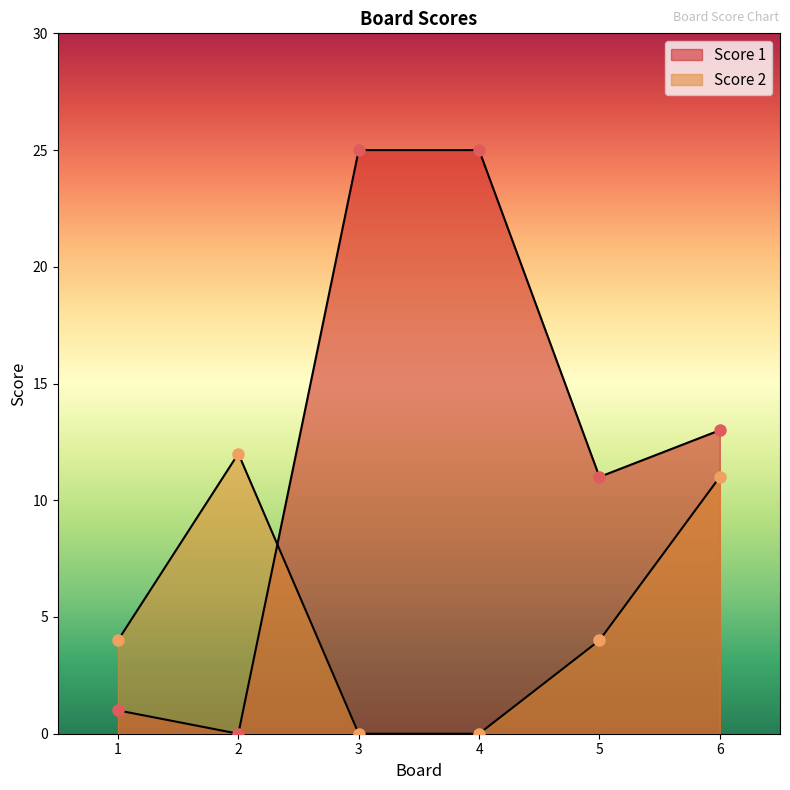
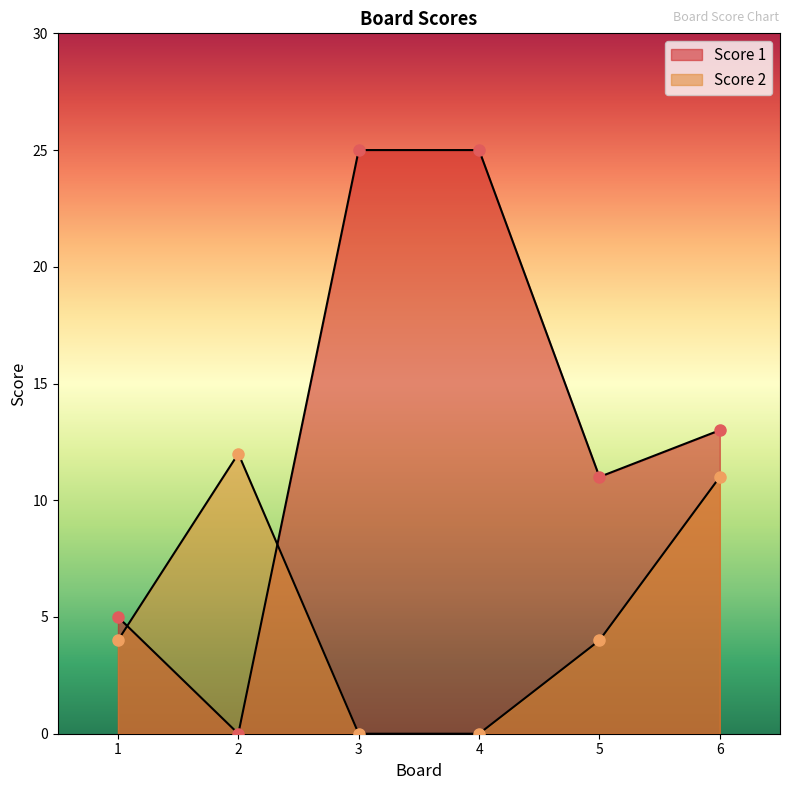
  {
    "Score 1": {
-     "1": 1
+     "1": 5
    }
  }
